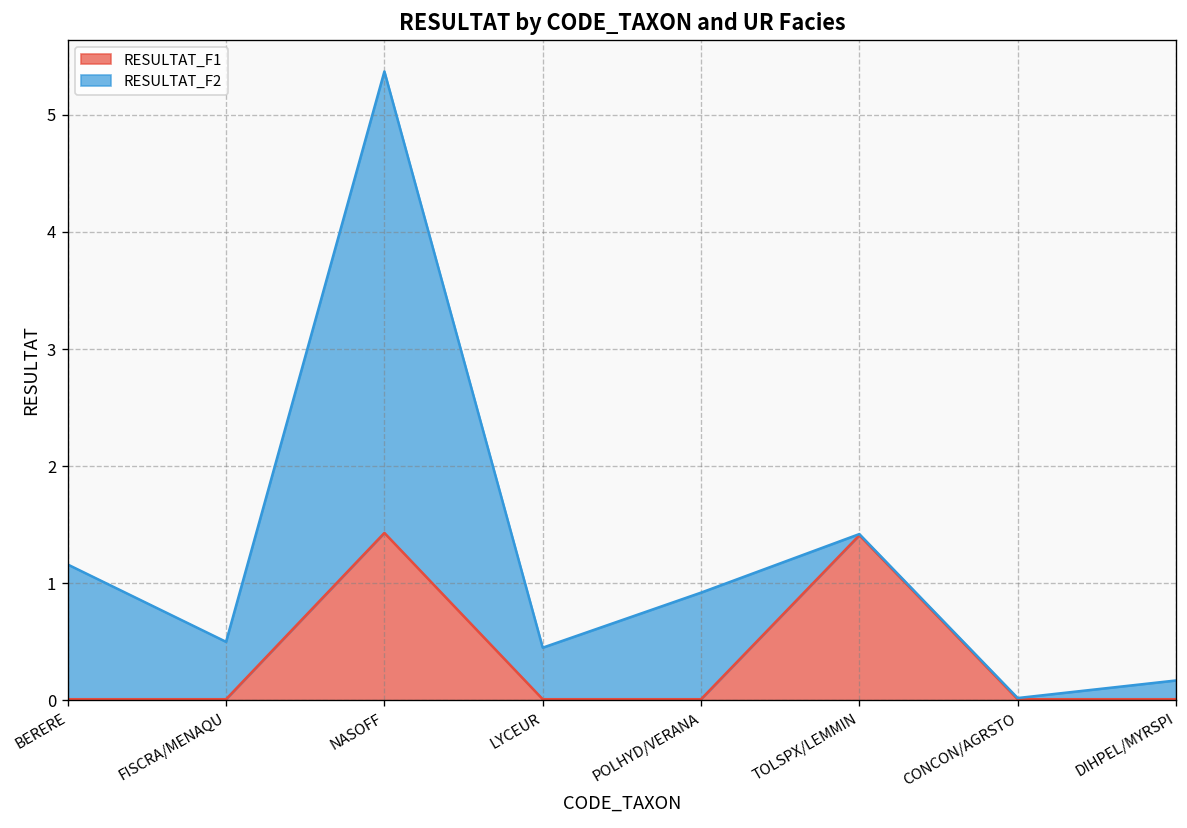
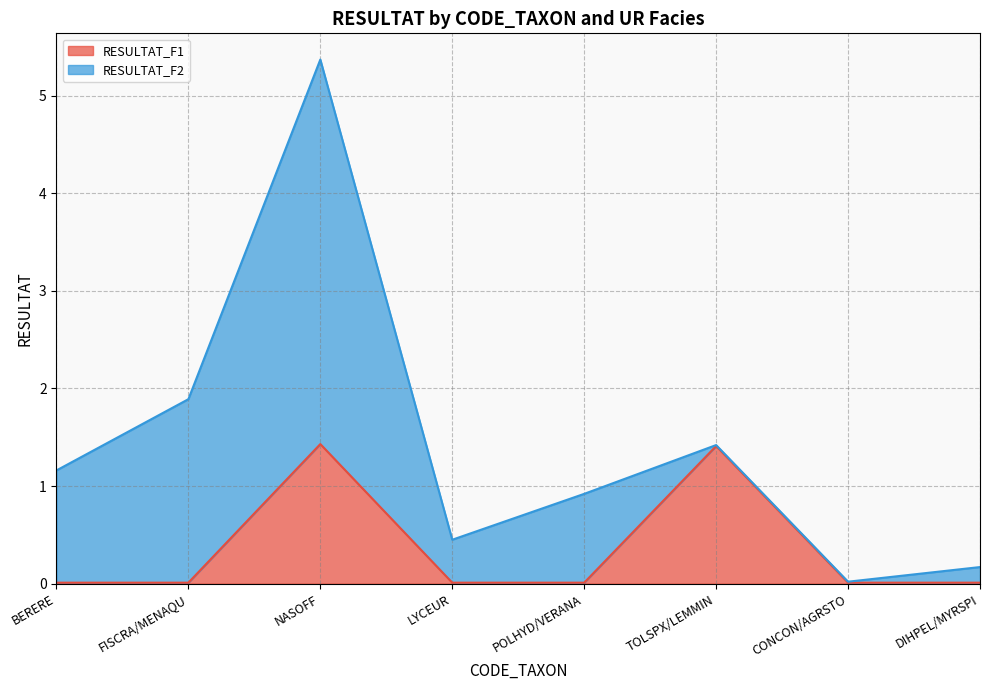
  {
    "RESULTAT_F1": {
      "BERERE": 0.0,
      "FISCRA/MENAQU": 0.0,
      "NASOFF": 1.4,
      "LYCEUR": 0.0,
      "POLHYD/VERANA": 0.0,
      "DIHPEL/MYRSPI": 0.0
    },
    "RESULTAT_F2": {
      "BERERE": 1.2,
-     "FISCRA/MENAQU": 0.5,
+     "FISCRA/MENAQU": 1.9,
      "NASOFF": 3.9,
      "LYCEUR": 0.4,
      "POLHYD/VERANA": 0.9,
      "DIHPEL/MYRSPI": 0.2
    }
  }
